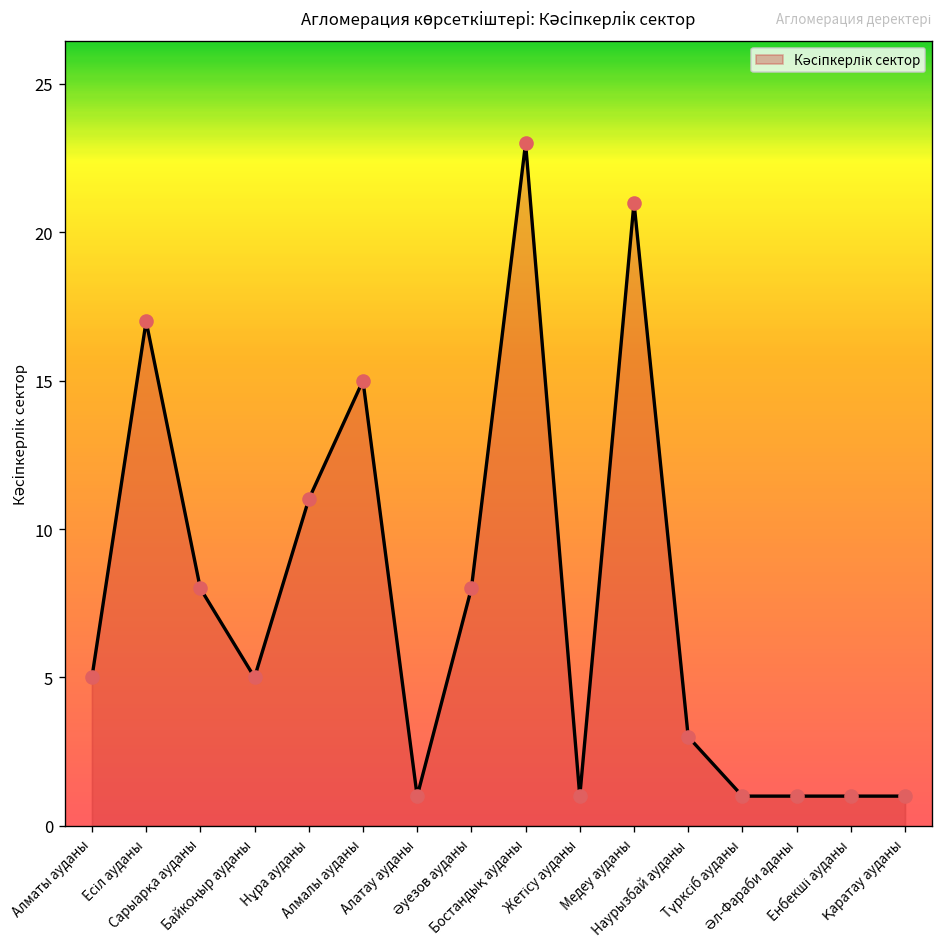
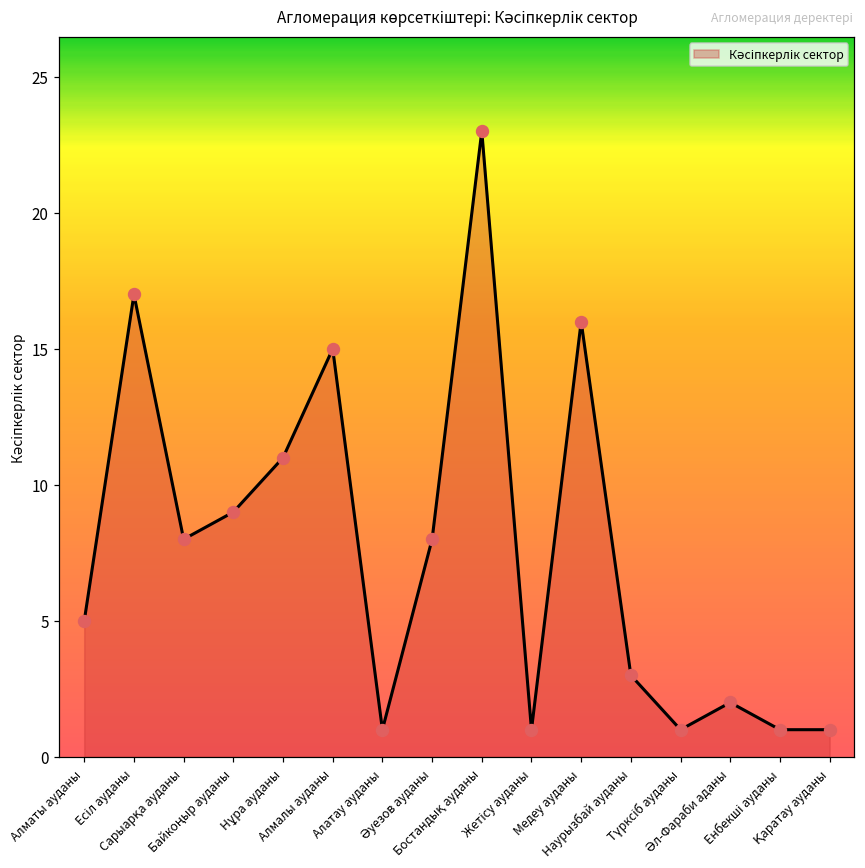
  {
    "Алматы ауданы": 5,
    "Есіл ауданы": 17,
    "Сарыарқа ауданы": 8,
-   "Байкоңыр ауданы": 5,
+   "Байкоңыр ауданы": 9,
    "Нұра ауданы": 11,
    "Алмалы ауданы": 15,
    "Алатау ауданы": 1,
    "Әуезов ауданы": 8,
    "Бостандық ауданы": 23,
    "Жетісу ауданы": 1,
-   "Медеу ауданы": 21,
+   "Медеу ауданы": 16,
    "Наурызбай ауданы": 3,
    "Түрксіб ауданы": 1,
-   "Әл-Фараби аданы": 1,
+   "Әл-Фараби аданы": 2,
    "Енбекші ауданы": 1,
    "Қаратау ауданы": 1
  }
